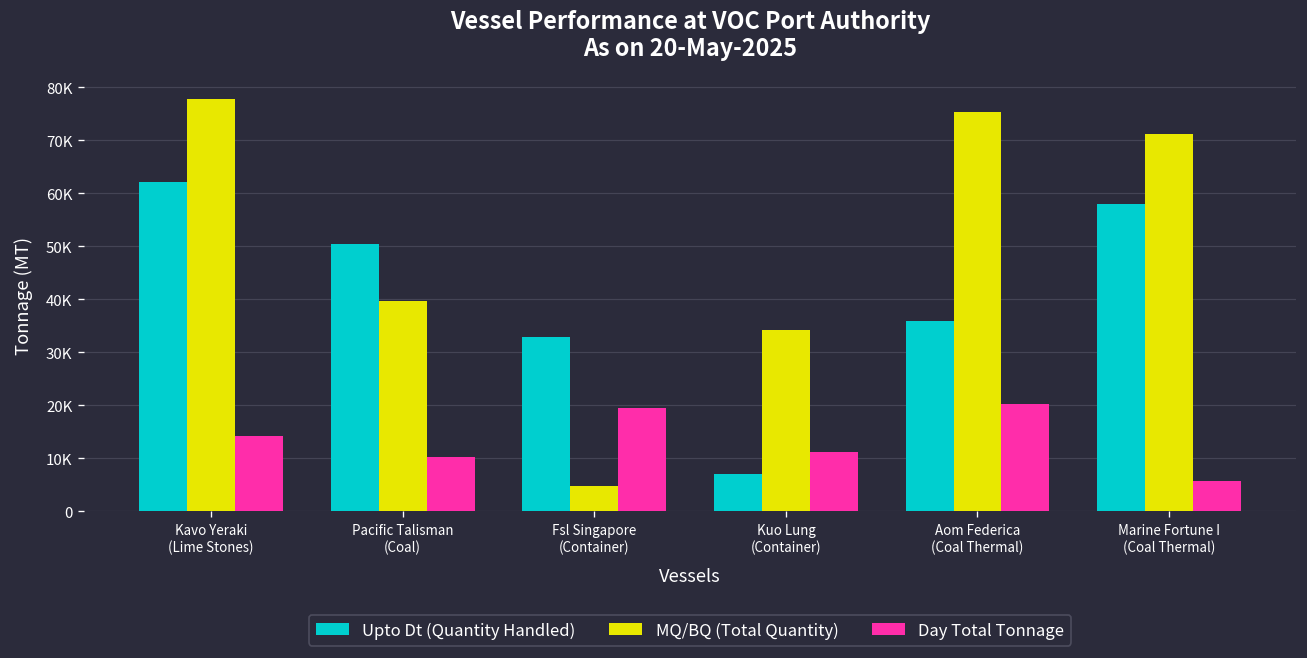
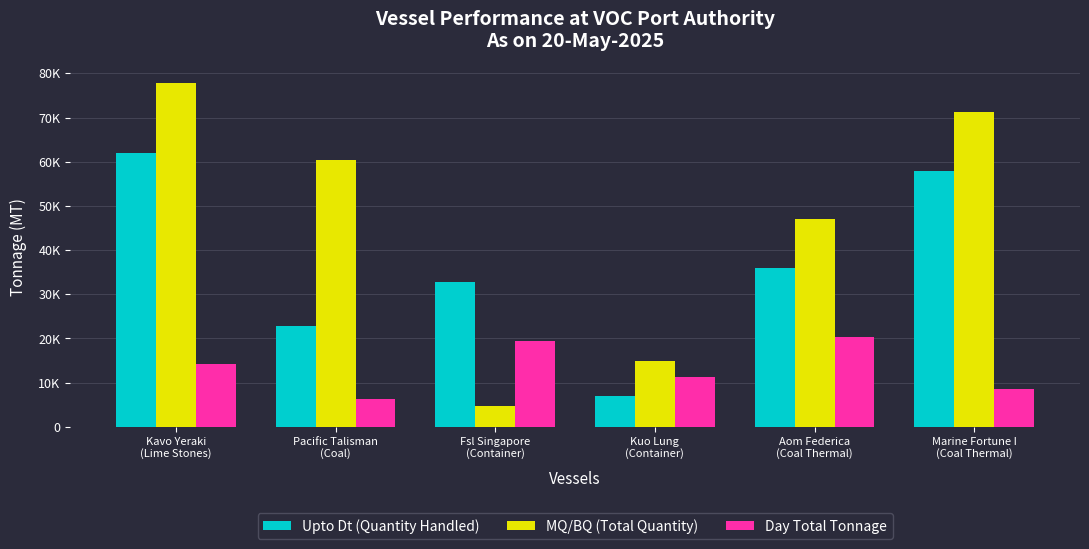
  {
    "Upto Dt (Quantity Handled)": {
      "Kavo Yeraki (Lime Stones)": 62000,
-     "Pacific Talisman (Coal)": 50000,
+     "Pacific Talisman (Coal)": 23000,
      "Fsl Singapore (Container)": 33000,
      "Kuo Lung (Container)": 7000,
      "Aom Federica (Coal Thermal)": 36000,
      "Marine Fortune I (Coal Thermal)": 58000
    },
    "MQ/BQ (Total Quantity)": {
      "Kavo Yeraki (Lime Stones)": 78000,
-     "Pacific Talisman (Coal)": 40000,
+     "Pacific Talisman (Coal)": 61000,
      "Fsl Singapore (Container)": 5000,
-     "Kuo Lung (Container)": 34000,
-     "Aom Federica (Coal Thermal)": 75000,
+     "Kuo Lung (Container)": 15000,
+     "Aom Federica (Coal Thermal)": 47000,
      "Marine Fortune I (Coal Thermal)": 71000
    },
    "Day Total Tonnage": {
      "Kavo Yeraki (Lime Stones)": 14000,
-     "Pacific Talisman (Coal)": 10000,
+     "Pacific Talisman (Coal)": 6000,
      "Fsl Singapore (Container)": 19000,
      "Kuo Lung (Container)": 11000,
      "Aom Federica (Coal Thermal)": 20000,
-     "Marine Fortune I (Coal Thermal)": 6000
+     "Marine Fortune I (Coal Thermal)": 9000
    }
  }
